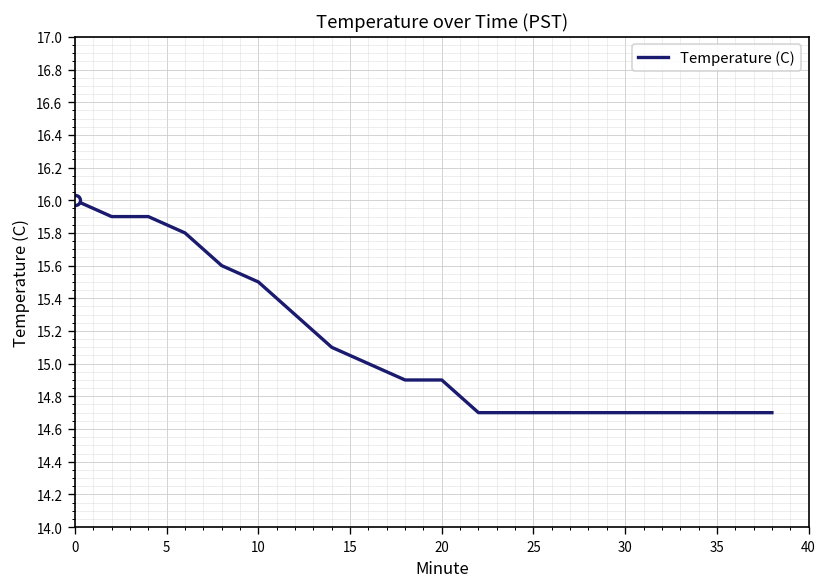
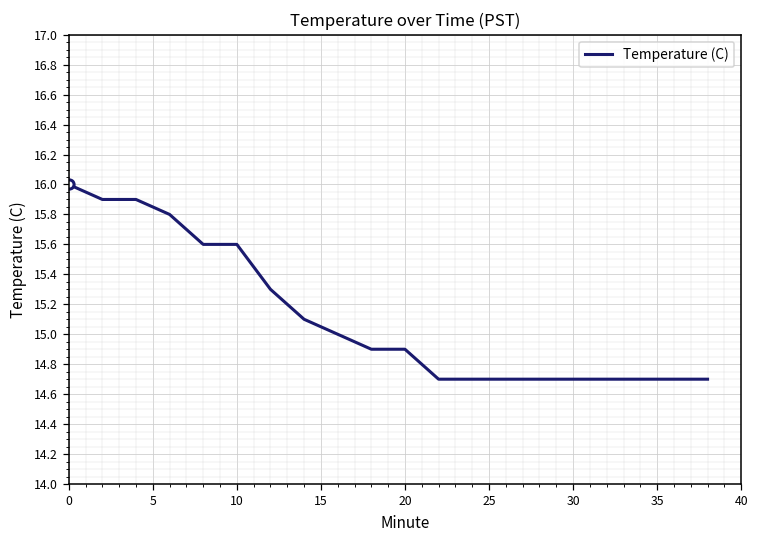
  {
    "Temperature (C)": {
-     "10": 15.5,
+     "10": 15.6,
      "20": 14.9,
      "30": 14.7
    }
  }
